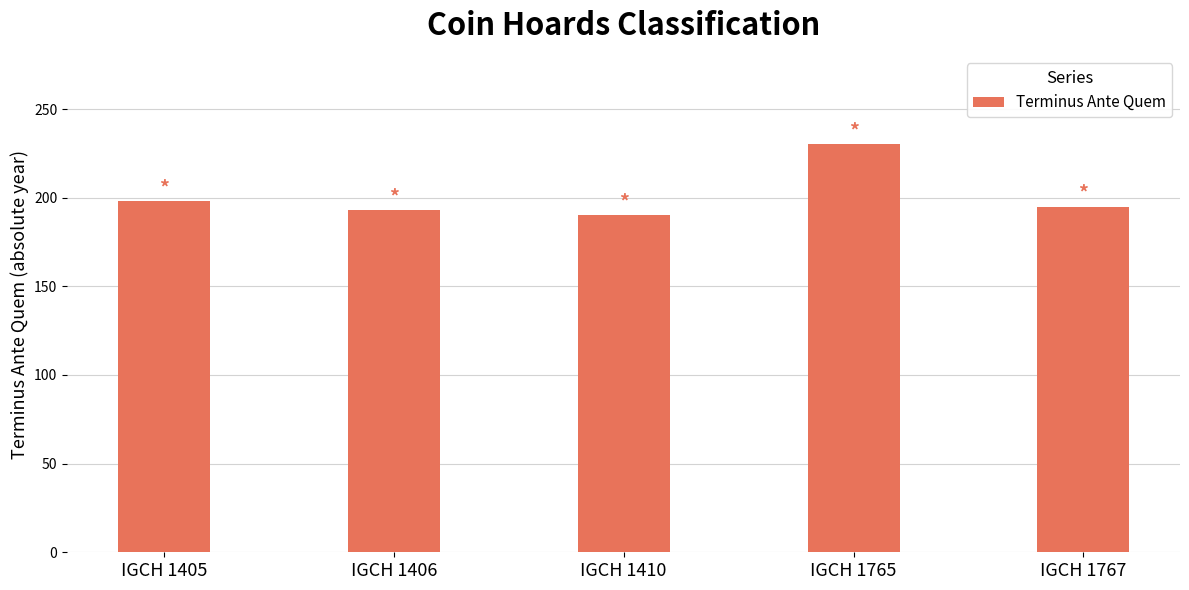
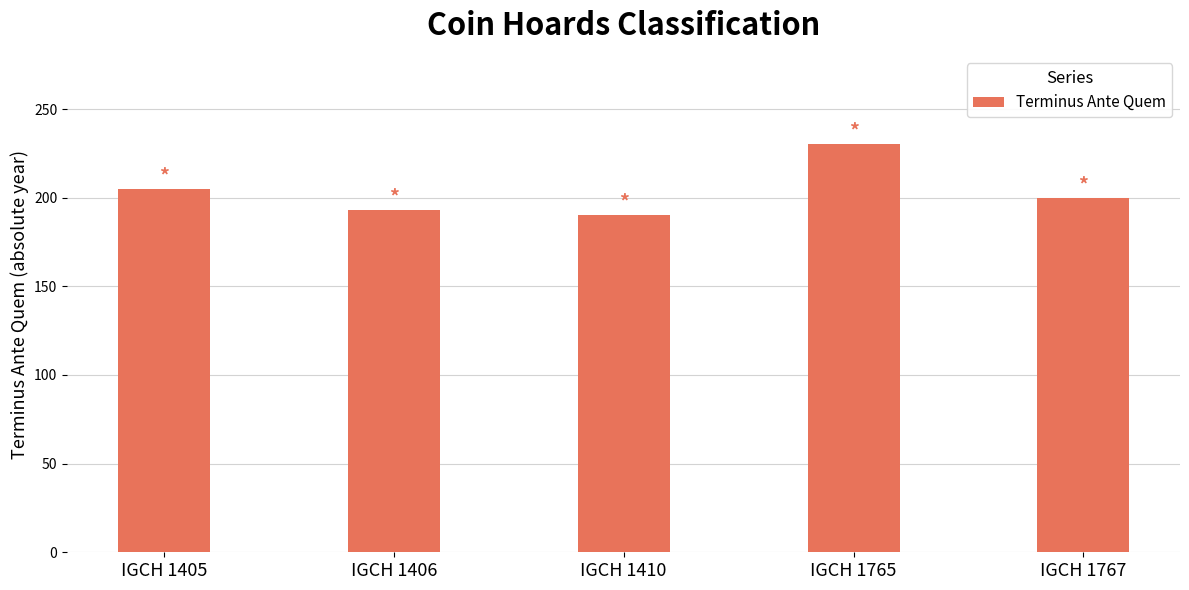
  {
-   "IGCH 1405": 198,
+   "IGCH 1405": 205,
    "IGCH 1406": 193,
    "IGCH 1410": 190,
    "IGCH 1765": 230,
-   "IGCH 1767": 195
+   "IGCH 1767": 200
  }
